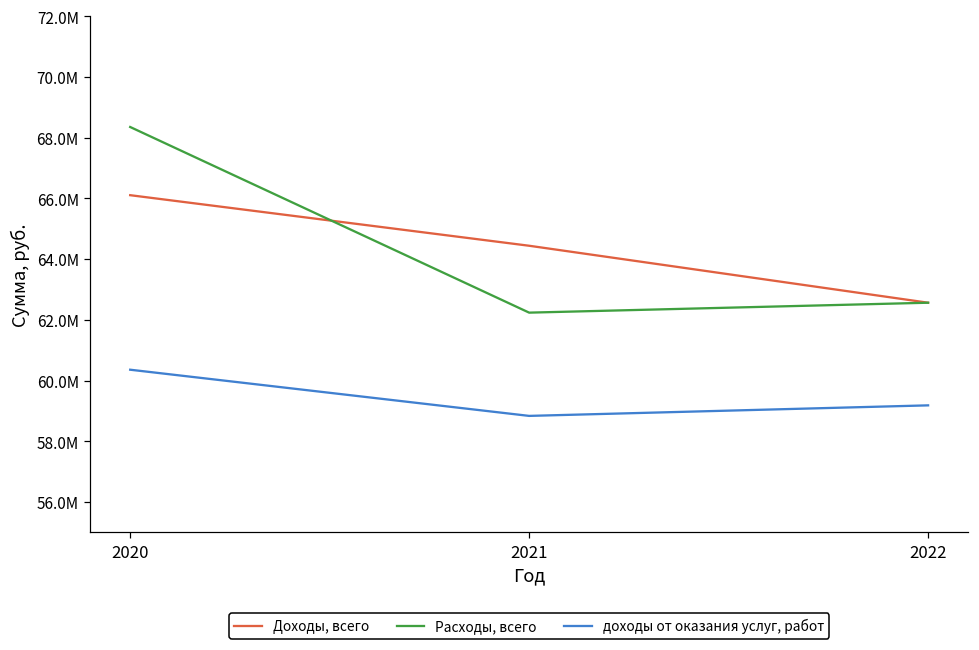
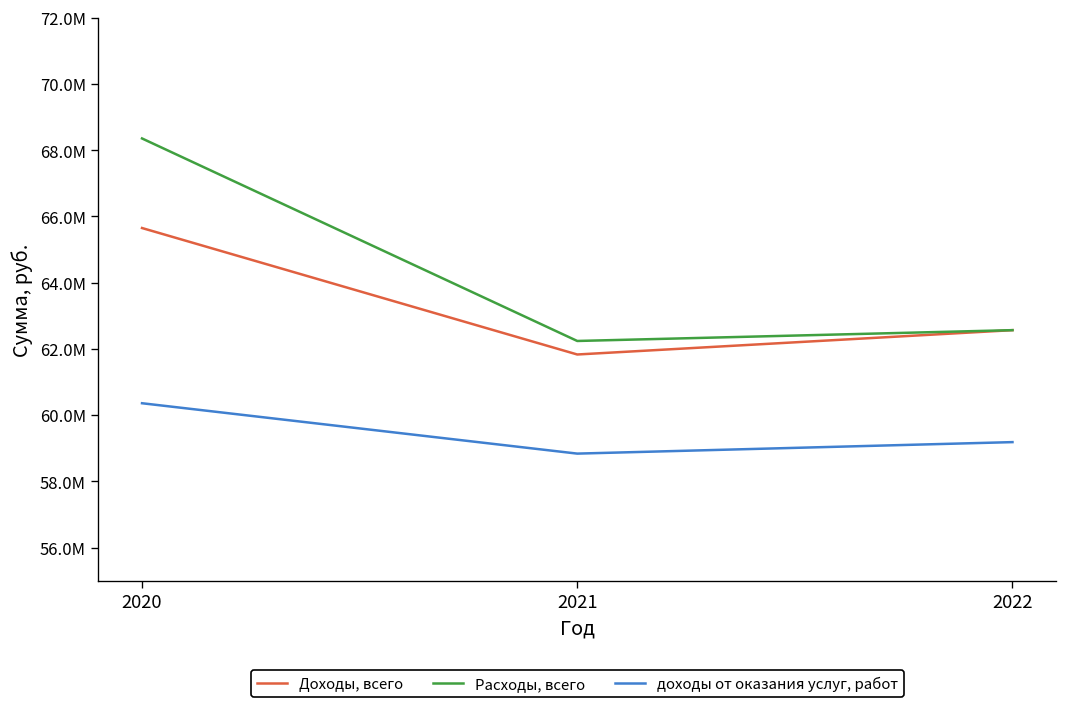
  {
    "Доходы, всего": {
-     "2020": 66100000,
-     "2021": 64400000
+     "2020": 65600000,
+     "2021": 61800000
    },
    "Расходы, всего": {
      "2020": 68400000,
      "2021": 62200000
    },
    "доходы от оказания услуг, работ": {
      "2020": 60400000,
      "2021": 58800000,
      "2022": 59200000
    }
  }
